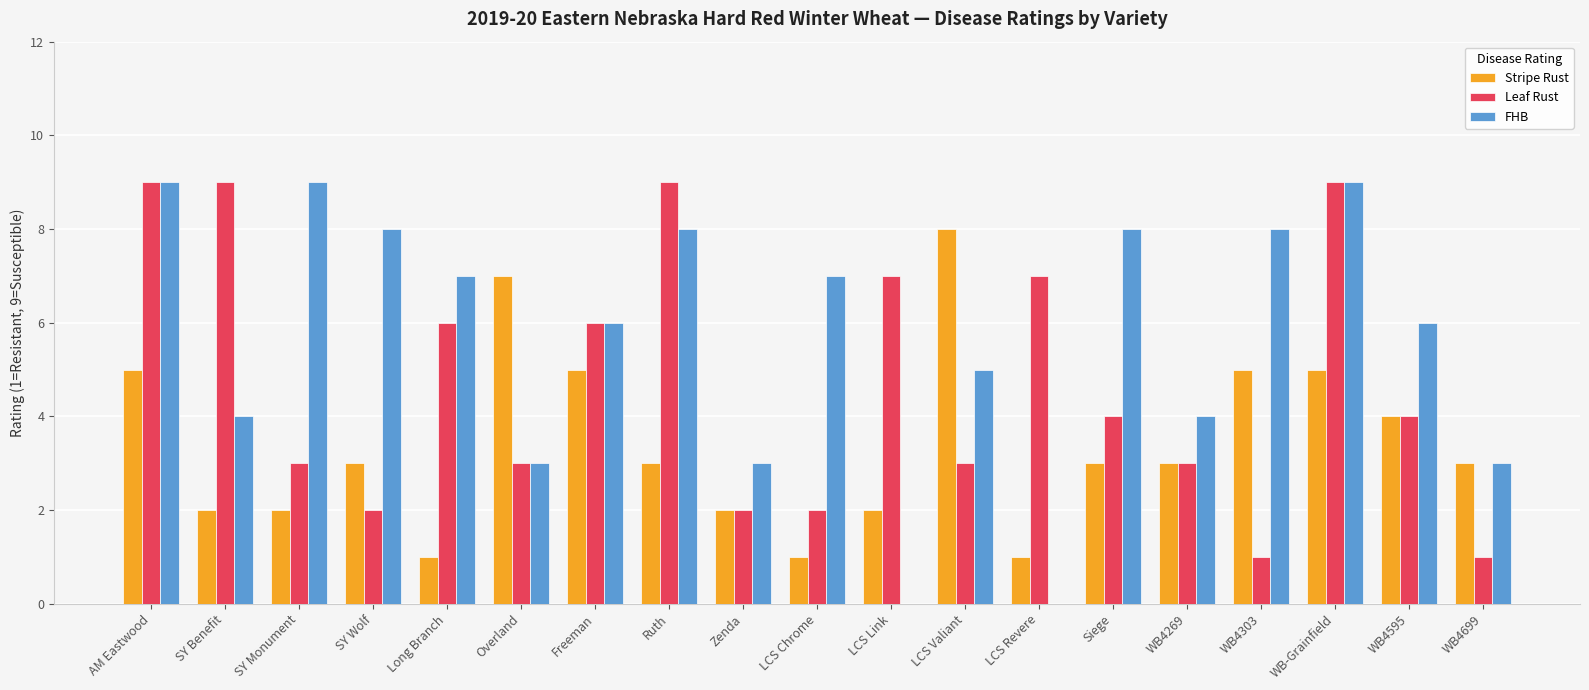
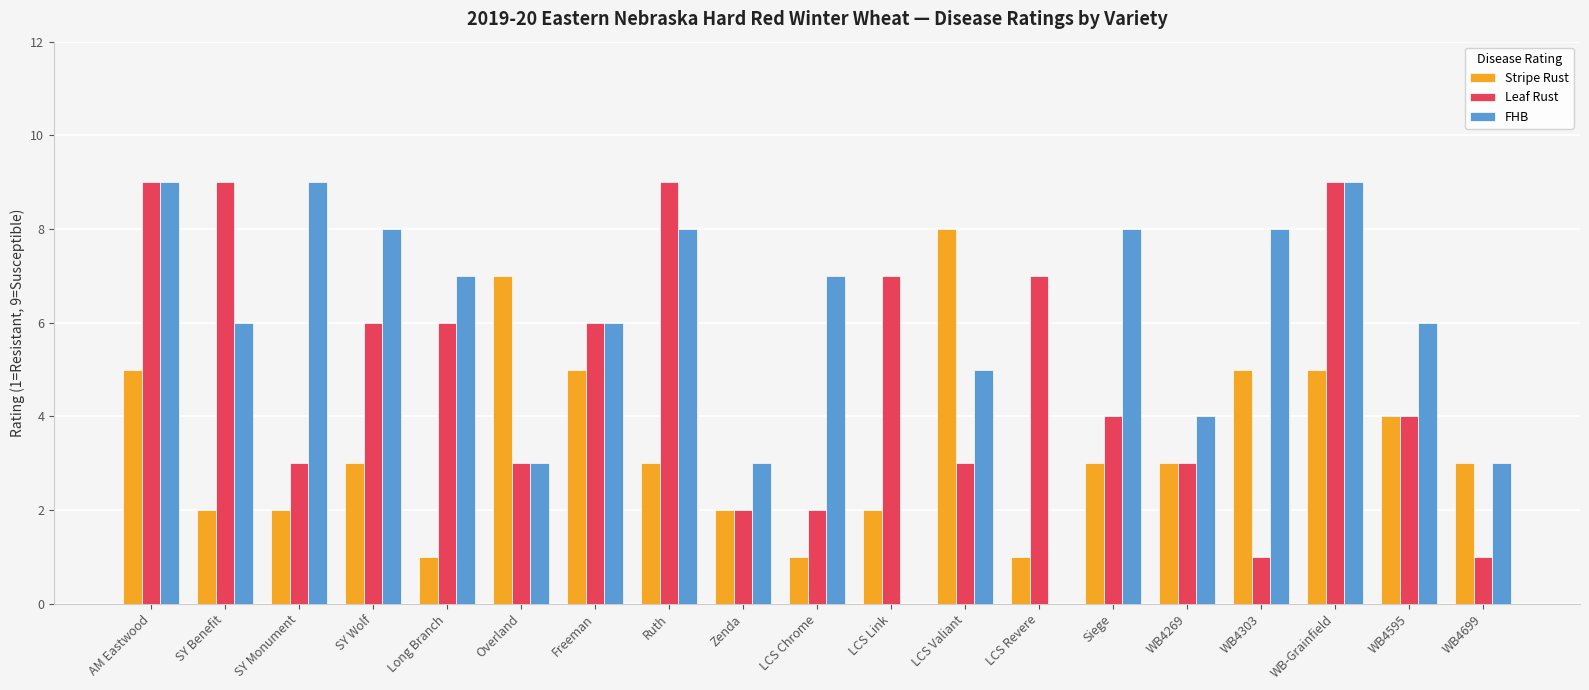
  {
    "Stripe Rust": {
      "AM Eastwood": 5,
      "SY Benefit": 2,
      "SY Monument": 2,
      "SY Wolf": 3,
      "Long Branch": 1,
      "Overland": 7,
      "Freeman": 5,
      "Ruth": 3,
      "Zenda": 2,
      "LCS Chrome": 1,
      "LCS Link": 2,
      "LCS Valiant": 8,
      "LCS Revere": 1,
      "Siege": 3,
      "WB4269": 3,
      "WB4303": 5,
      "WB-Grainfield": 5,
      "WB4595": 4,
      "WB4699": 3
    },
    "Leaf Rust": {
      "AM Eastwood": 9,
      "SY Benefit": 9,
      "SY Monument": 3,
-     "SY Wolf": 2,
+     "SY Wolf": 6,
      "Long Branch": 6,
      "Overland": 3,
      "Freeman": 6,
      "Ruth": 9,
      "Zenda": 2,
      "LCS Chrome": 2,
      "LCS Link": 7,
      "LCS Valiant": 3,
      "LCS Revere": 7,
      "Siege": 4,
      "WB4269": 3,
      "WB4303": 1,
      "WB-Grainfield": 9,
      "WB4595": 4,
      "WB4699": 1
    },
    "FHB": {
      "AM Eastwood": 9,
-     "SY Benefit": 4,
+     "SY Benefit": 6,
      "SY Monument": 9,
      "SY Wolf": 8,
      "Long Branch": 7,
      "Overland": 3,
      "Freeman": 6,
      "Ruth": 8,
      "Zenda": 3,
      "LCS Chrome": 7,
      "LCS Link": 0,
      "LCS Valiant": 5,
      "LCS Revere": 0,
      "Siege": 8,
      "WB4269": 4,
      "WB4303": 8,
      "WB-Grainfield": 9,
      "WB4595": 6,
      "WB4699": 3
    }
  }
